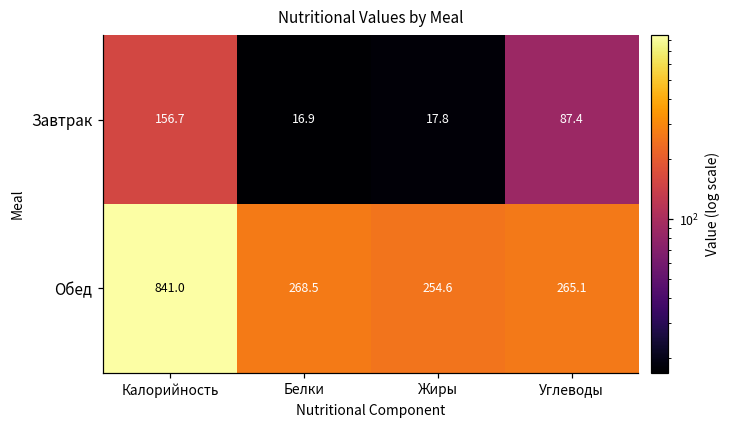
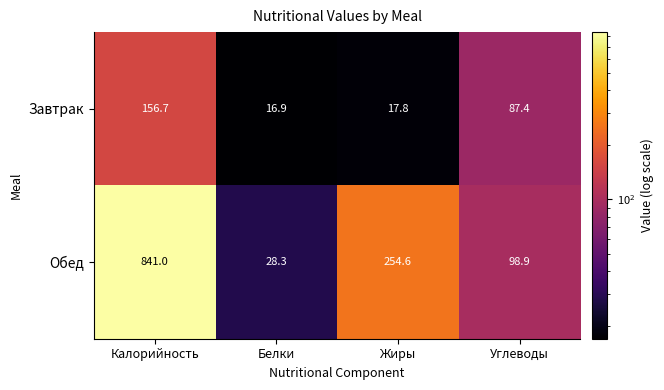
  {
    "Завтрак": {
      "Калорийность": 156.7,
      "Белки": 16.9,
      "Жиры": 17.8,
      "Углеводы": 87.4
    },
    "Обед": {
      "Калорийность": 841.0,
-     "Белки": 268.5,
+     "Белки": 28.3,
      "Жиры": 254.6,
-     "Углеводы": 265.1
+     "Углеводы": 98.9
    }
  }
